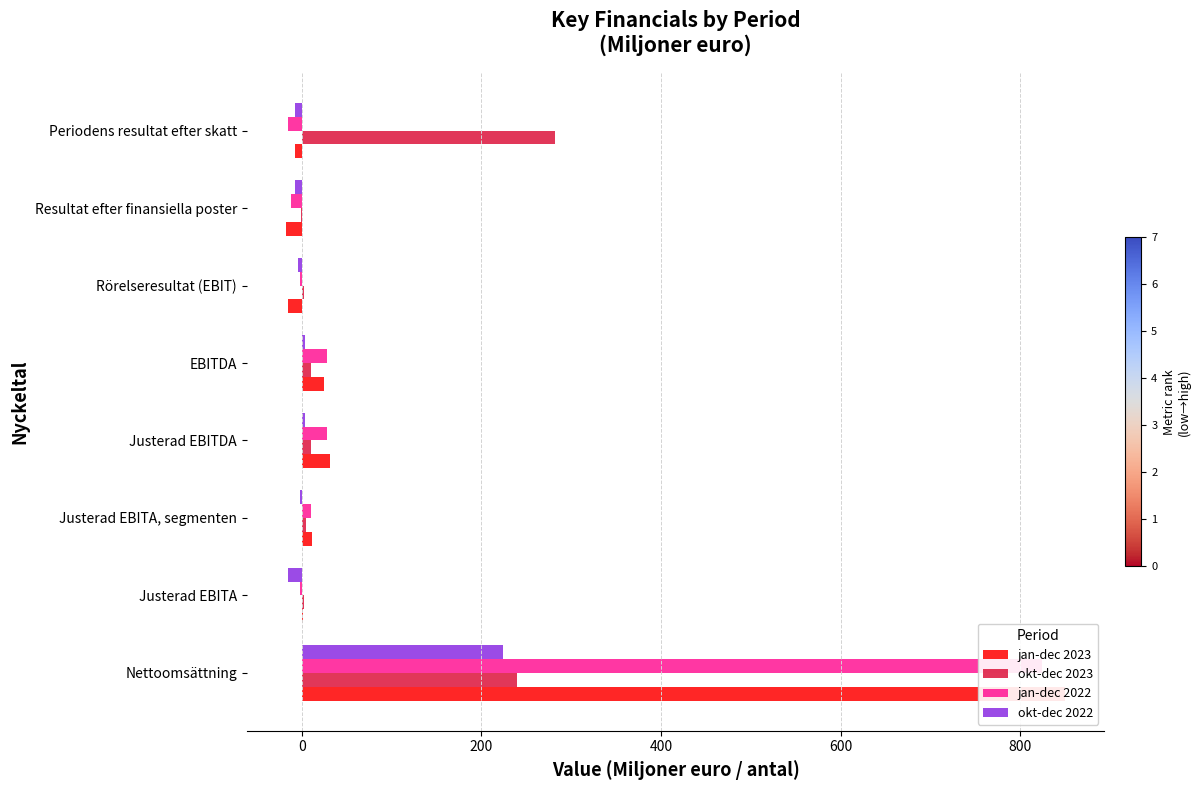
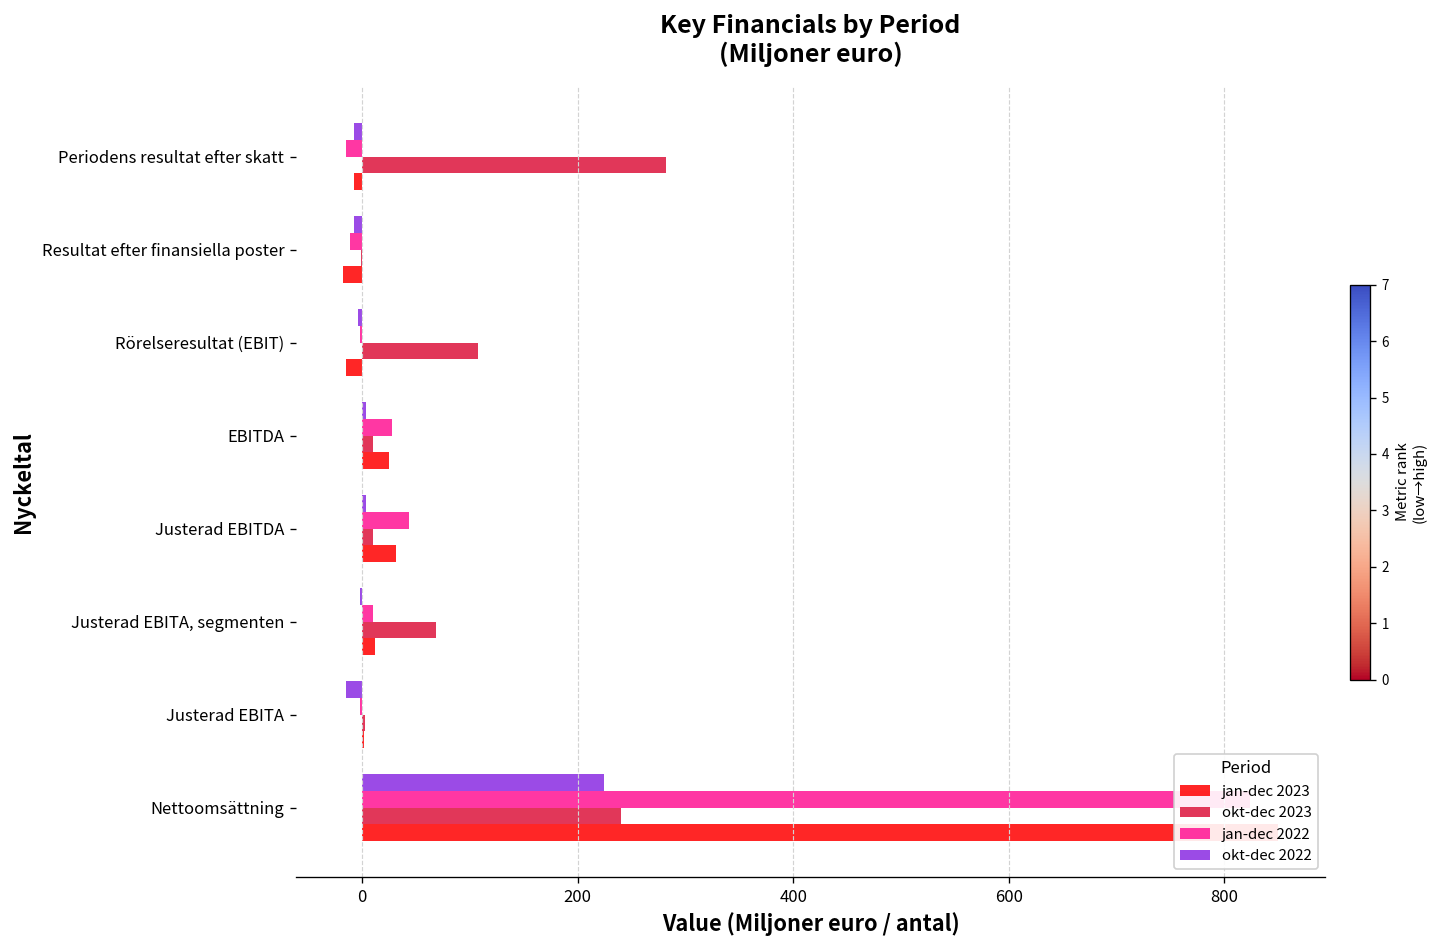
  {
    "jan-dec 2023": {
      "Periodens resultat efter skatt": -10,
      "Resultat efter finansiella poster": -20,
      "Rörelseresultat (EBIT)": -20,
      "EBITDA": 20,
      "Justerad EBITDA": 30,
      "Justerad EBITA, segmenten": 10
    },
    "okt-dec 2023": {
      "Periodens resultat efter skatt": 280,
-     "Rörelseresultat (EBIT)": 0,
+     "Rörelseresultat (EBIT)": 110,
      "EBITDA": 10,
      "Justerad EBITDA": 10,
-     "Justerad EBITA, segmenten": 10,
+     "Justerad EBITA, segmenten": 70,
      "Justerad EBITA": 0,
      "Nettoomsättning": 240
    },
    "jan-dec 2022": {
      "Periodens resultat efter skatt": -10,
      "Resultat efter finansiella poster": -10,
      "EBITDA": 30,
-     "Justerad EBITDA": 30,
+     "Justerad EBITDA": 40,
      "Justerad EBITA, segmenten": 10
    },
    "okt-dec 2022": {
      "Periodens resultat efter skatt": -10,
      "Resultat efter finansiella poster": -10,
      "Rörelseresultat (EBIT)": 0,
      "EBITDA": 0,
      "Justerad EBITDA": 0,
      "Justerad EBITA": -20,
      "Nettoomsättning": 220
    }
  }
